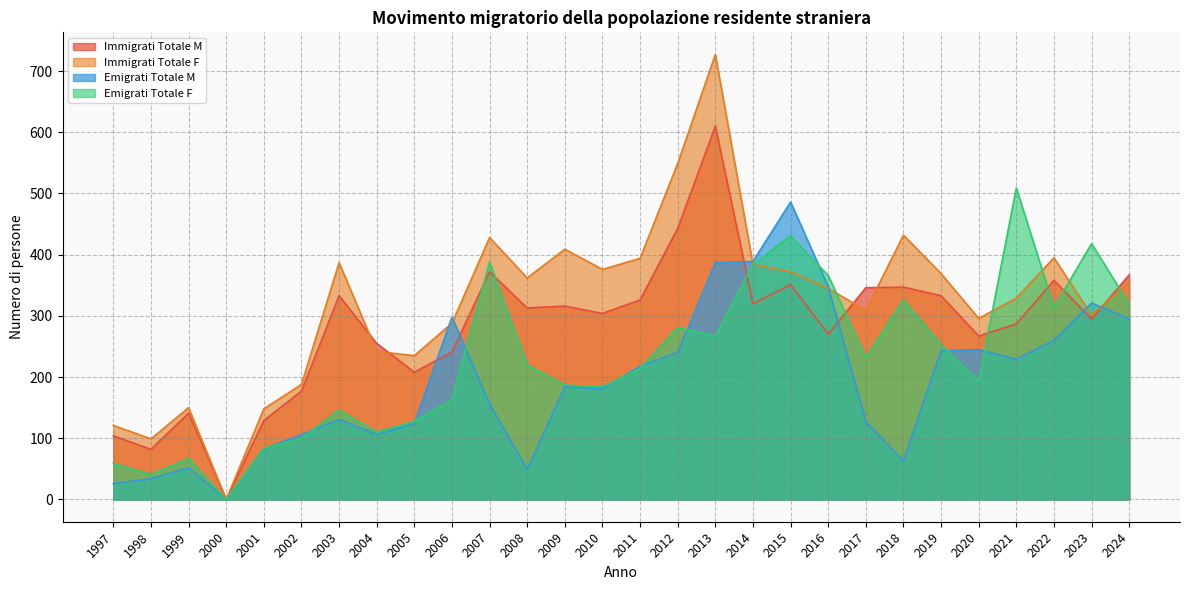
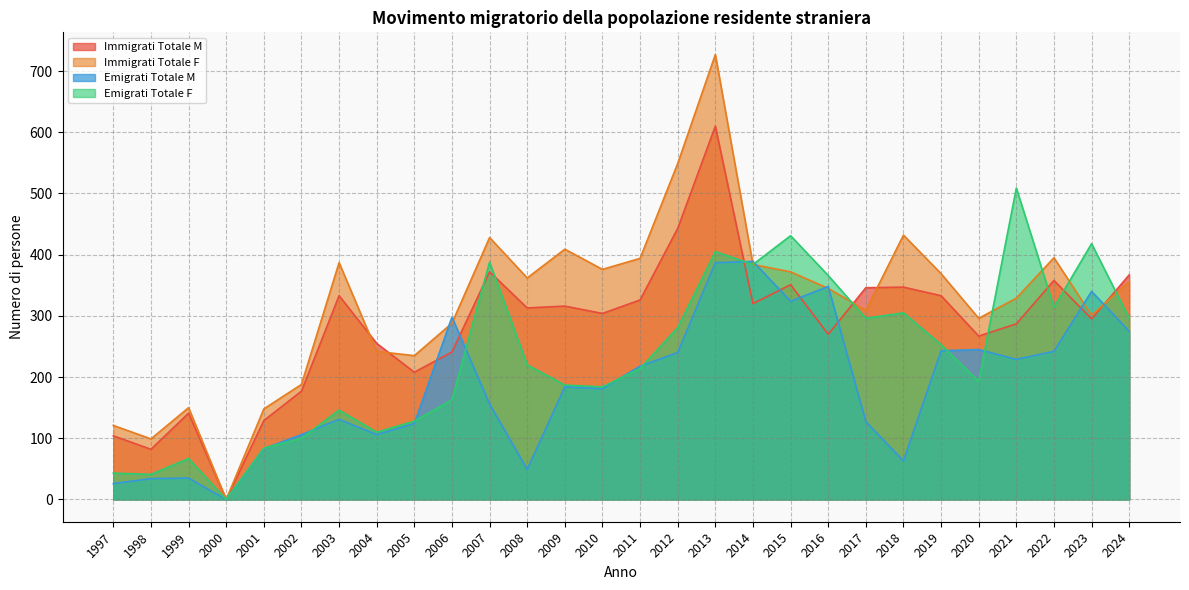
  {
    "Emigrati Totale M": {
      "1997": 30,
      "1998": 30,
-     "1999": 50,
+     "1999": 40,
      "2002": 110,
      "2003": 130,
      "2006": 300,
      "2007": 160,
      "2008": 50,
      "2012": 240,
      "2013": 390,
      "2014": 390,
-     "2015": 490,
+     "2015": 320,
      "2017": 130,
      "2018": 60,
      "2019": 240,
      "2020": 250,
      "2021": 230,
-     "2022": 260,
-     "2023": 320,
-     "2024": 300
+     "2022": 240,
+     "2023": 340,
+     "2024": 280
    },
    "Emigrati Totale F": {
-     "1997": 60,
+     "1997": 40,
      "1998": 40,
      "1999": 70,
      "2002": 100,
      "2003": 150,
      "2006": 160,
      "2007": 390,
      "2008": 220,
      "2012": 280,
-     "2013": 270,
+     "2013": 410,
      "2015": 430,
      "2016": 370,
-     "2017": 230,
-     "2018": 330,
+     "2017": 300,
+     "2018": 310,
      "2019": 250,
      "2020": 190,
      "2021": 510,
      "2022": 310,
      "2023": 420,
-     "2024": 320
+     "2024": 300
    }
  }
